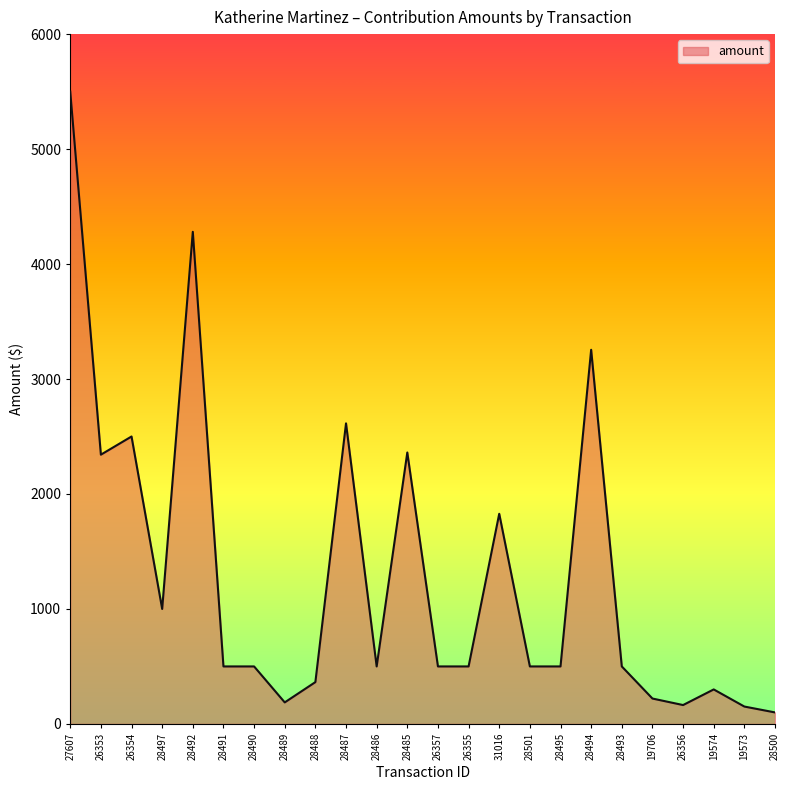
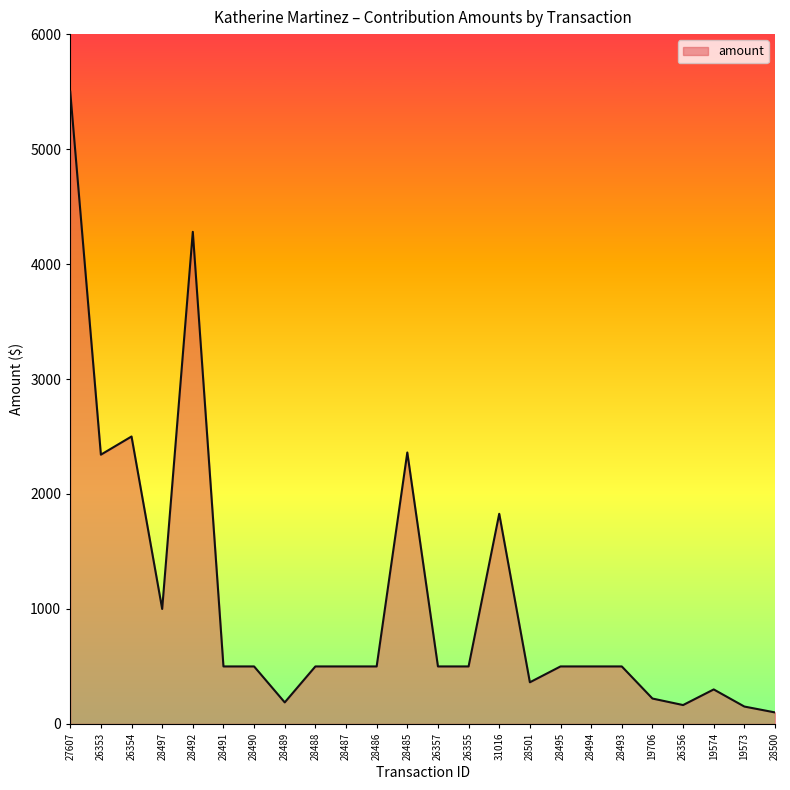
  {
    "27607": 5500,
    "26353": 2340,
    "26354": 2500,
    "28497": 1000,
    "28492": 4280,
    "28491": 500,
    "28490": 500,
    "28489": 190,
-   "28488": 360,
-   "28487": 2610,
+   "28488": 500,
+   "28487": 500,
    "28486": 500,
    "28485": 2360,
    "26357": 500,
    "26355": 500,
    "31016": 1830,
-   "28501": 500,
+   "28501": 360,
    "28495": 500,
-   "28494": 3250,
+   "28494": 500,
    "28493": 500,
    "19706": 220,
    "26356": 160,
    "19574": 300,
    "19573": 150,
    "28500": 100
  }
